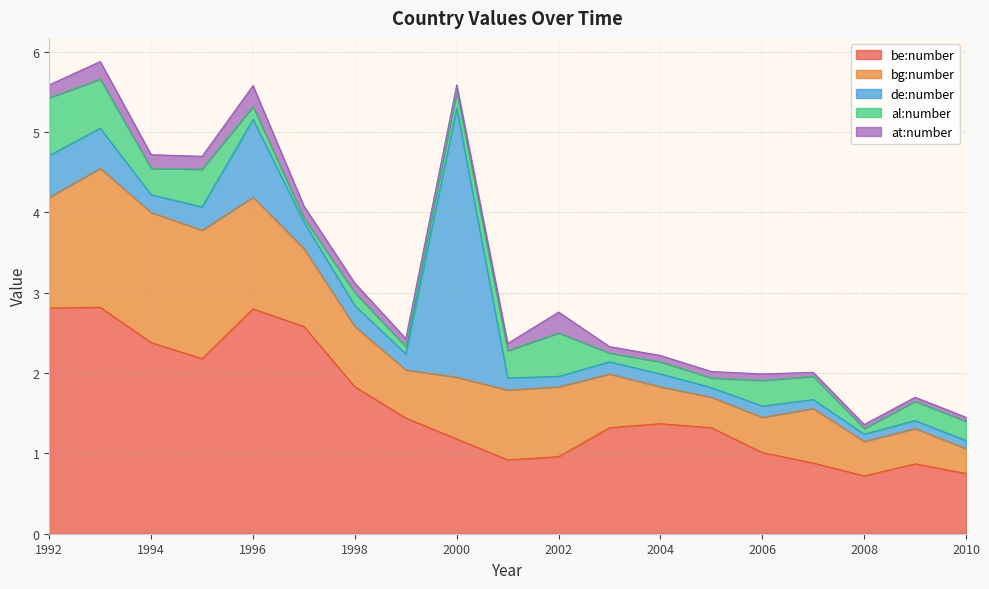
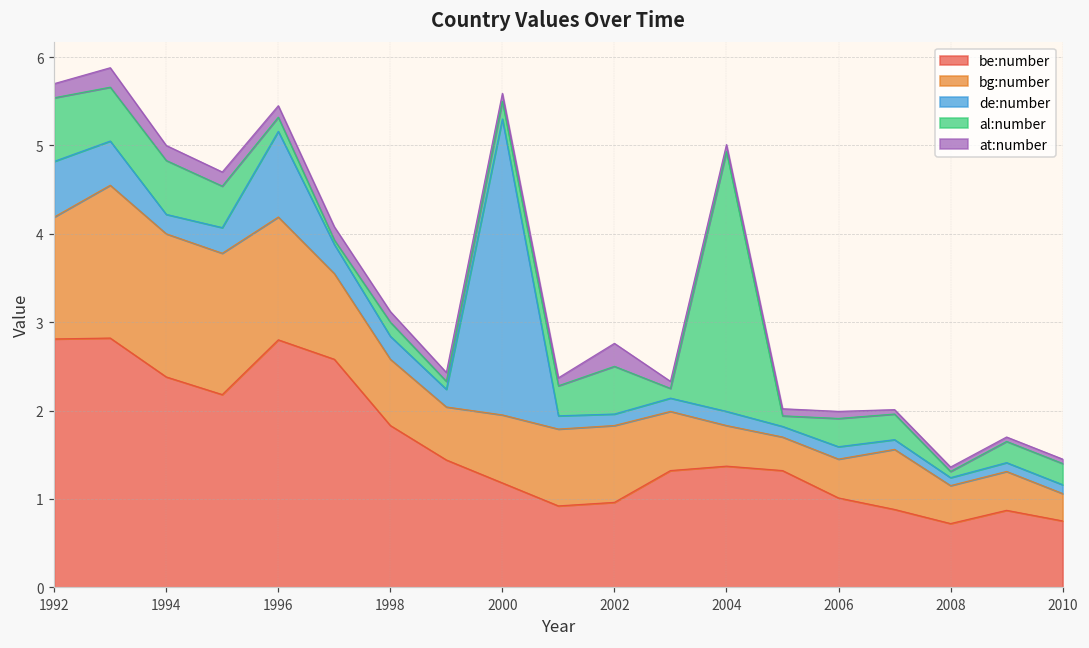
  {
    "de:number": {
-     "1992": 0.5,
+     "1992": 0.6,
      "1994": 0.2,
      "1996": 1.0,
      "1998": 0.3,
      "2000": 3.3,
      "2002": 0.1,
      "2004": 0.2,
      "2006": 0.1,
      "2008": 0.1,
      "2010": 0.1
    },
    "al:number": {
      "1992": 0.7,
-     "1994": 0.3,
+     "1994": 0.6,
      "1996": 0.2,
      "1998": 0.2,
      "2000": 0.2,
      "2002": 0.5,
-     "2004": 0.2,
+     "2004": 2.9,
      "2006": 0.3,
      "2008": 0.1,
      "2010": 0.2
    },
    "at:number": {
      "1992": 0.2,
      "1994": 0.2,
-     "1996": 0.3,
+     "1996": 0.1,
      "1998": 0.1,
      "2000": 0.1,
      "2002": 0.3,
      "2004": 0.1,
      "2006": 0.1,
      "2008": 0.1,
      "2010": 0.1
    }
  }
